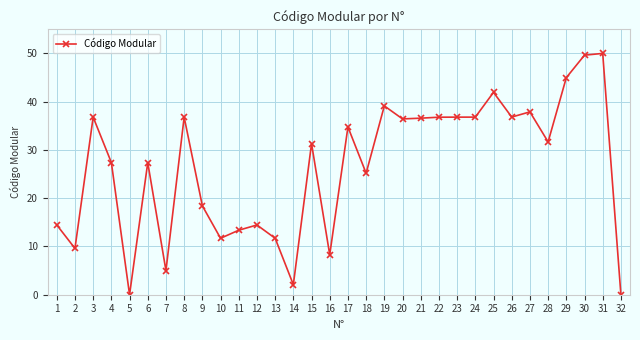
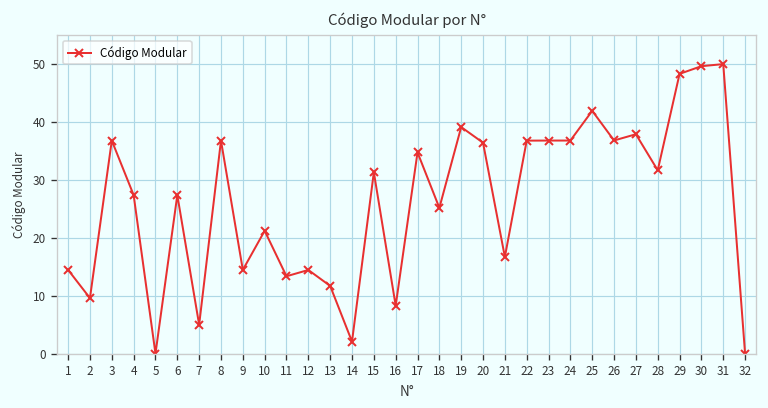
  {
    "1": 14,
    "2": 10,
    "3": 37,
    "4": 27,
    "5": 0,
    "6": 27,
    "7": 5,
    "8": 37,
-   "9": 18,
-   "10": 12,
+   "9": 14,
+   "10": 21,
    "11": 13,
    "12": 14,
    "13": 12,
    "14": 2,
    "15": 31,
    "16": 8,
    "17": 35,
    "18": 25,
    "19": 39,
    "20": 36,
-   "21": 37,
+   "21": 17,
    "22": 37,
    "23": 37,
    "24": 37,
    "25": 42,
    "26": 37,
    "27": 38,
    "28": 32,
-   "29": 45,
+   "29": 48,
    "30": 50,
    "31": 50,
    "32": 0
  }
